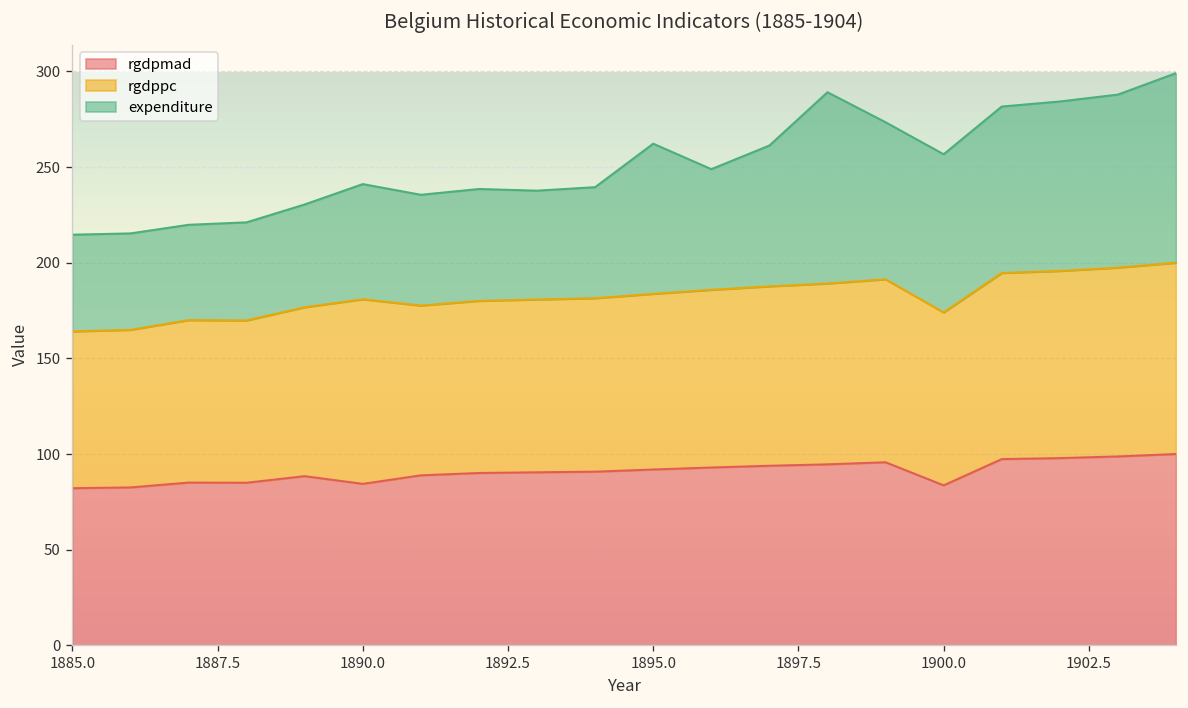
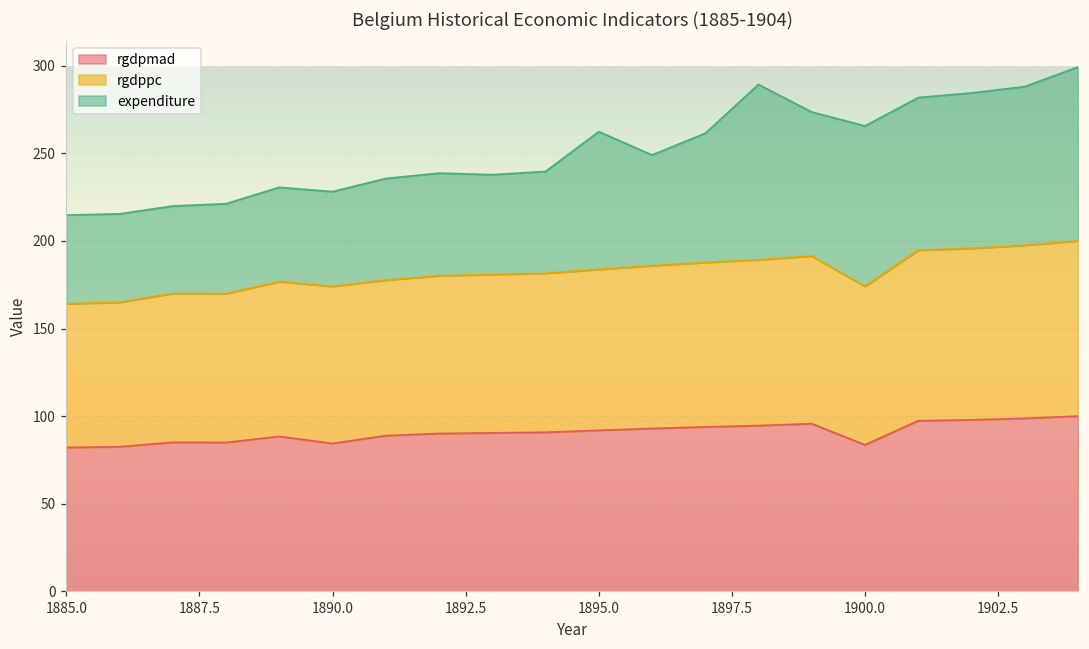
  {
    "rgdpmad": {
      "1885.0": 82,
      "1890.0": 84,
      "1895.0": 92,
      "1900.0": 84
    },
    "rgdppc": {
      "1885.0": 82,
-     "1890.0": 97,
+     "1890.0": 90,
      "1895.0": 92,
      "1900.0": 90
    },
    "expenditure": {
      "1885.0": 51,
-     "1890.0": 60,
+     "1890.0": 54,
      "1895.0": 79,
-     "1900.0": 83
+     "1900.0": 91
    }
  }
